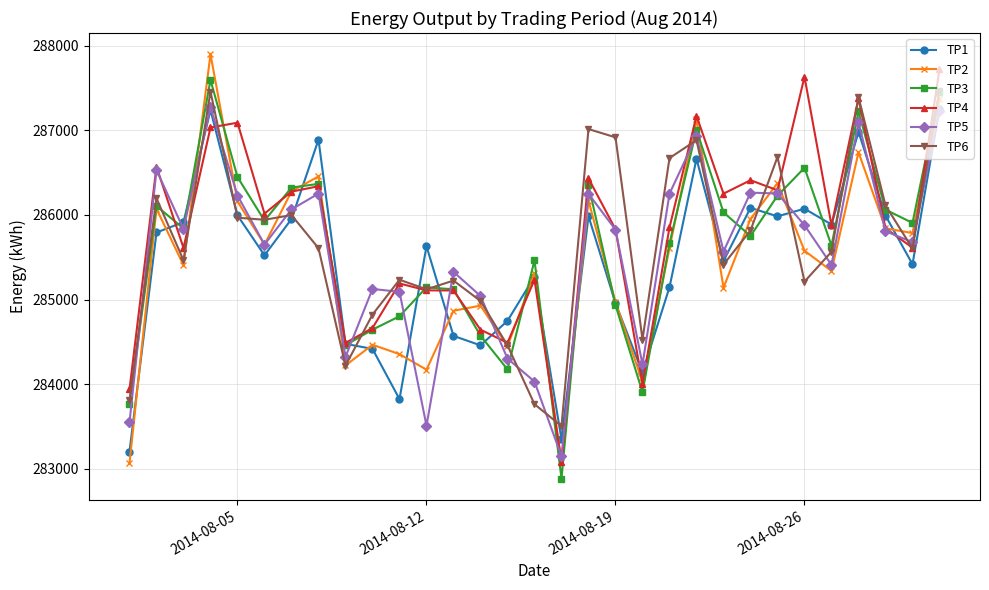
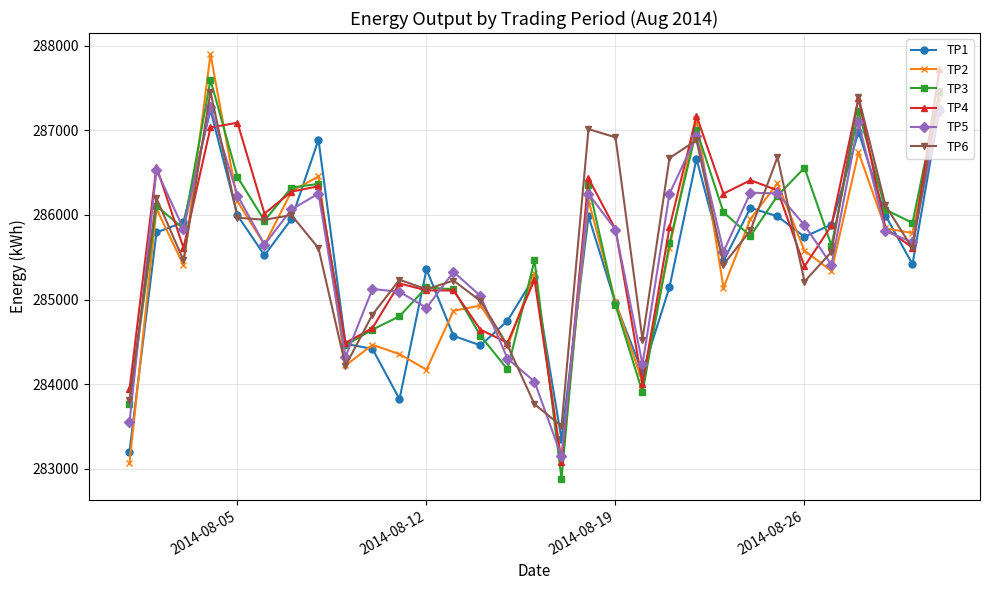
  {
    "TP1": {
-     "2014-08-12": 285600,
-     "2014-08-26": 286100
+     "2014-08-12": 285400,
+     "2014-08-26": 285700
    },
    "TP2": {
      "2014-08-05": 286200,
      "2014-08-12": 284200,
      "2014-08-26": 285600
    },
    "TP3": {
      "2014-08-05": 286400,
      "2014-08-26": 286600
    },
    "TP4": {
      "2014-08-05": 287100,
-     "2014-08-26": 287600
+     "2014-08-26": 285400
    },
    "TP5": {
      "2014-08-05": 286200,
-     "2014-08-12": 283500,
+     "2014-08-12": 284900,
      "2014-08-26": 285900
    },
    "TP6": {
      "2014-08-19": 286900,
      "2014-08-26": 285200
    }
  }
